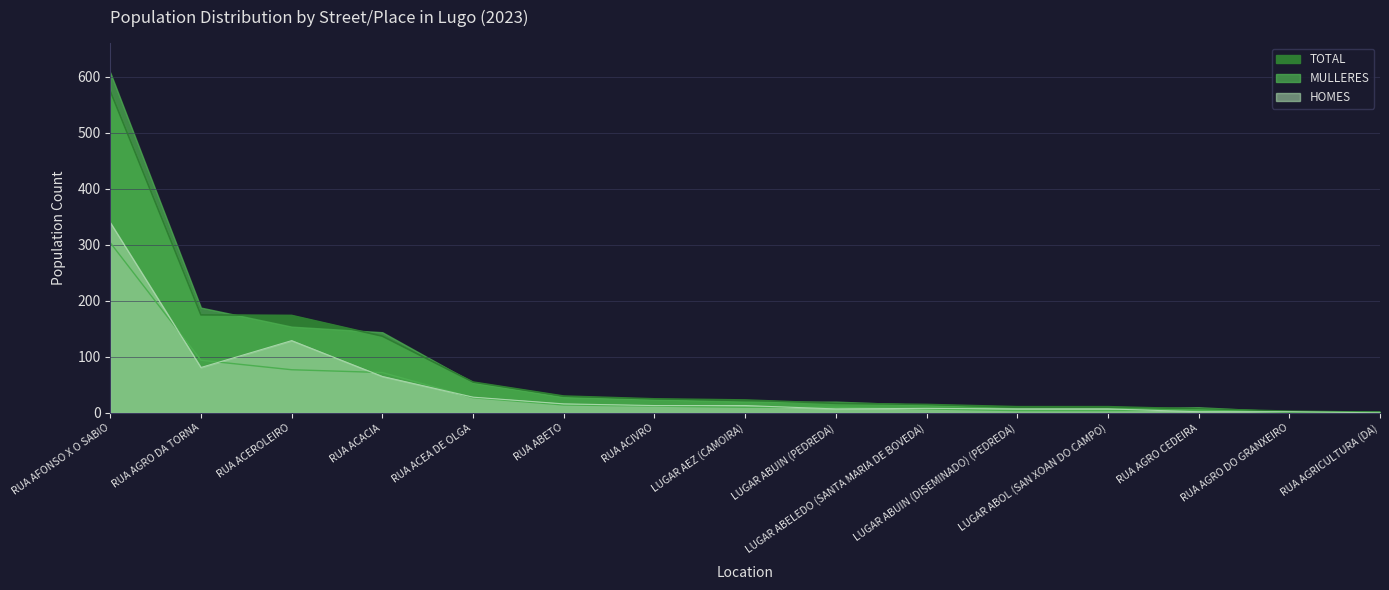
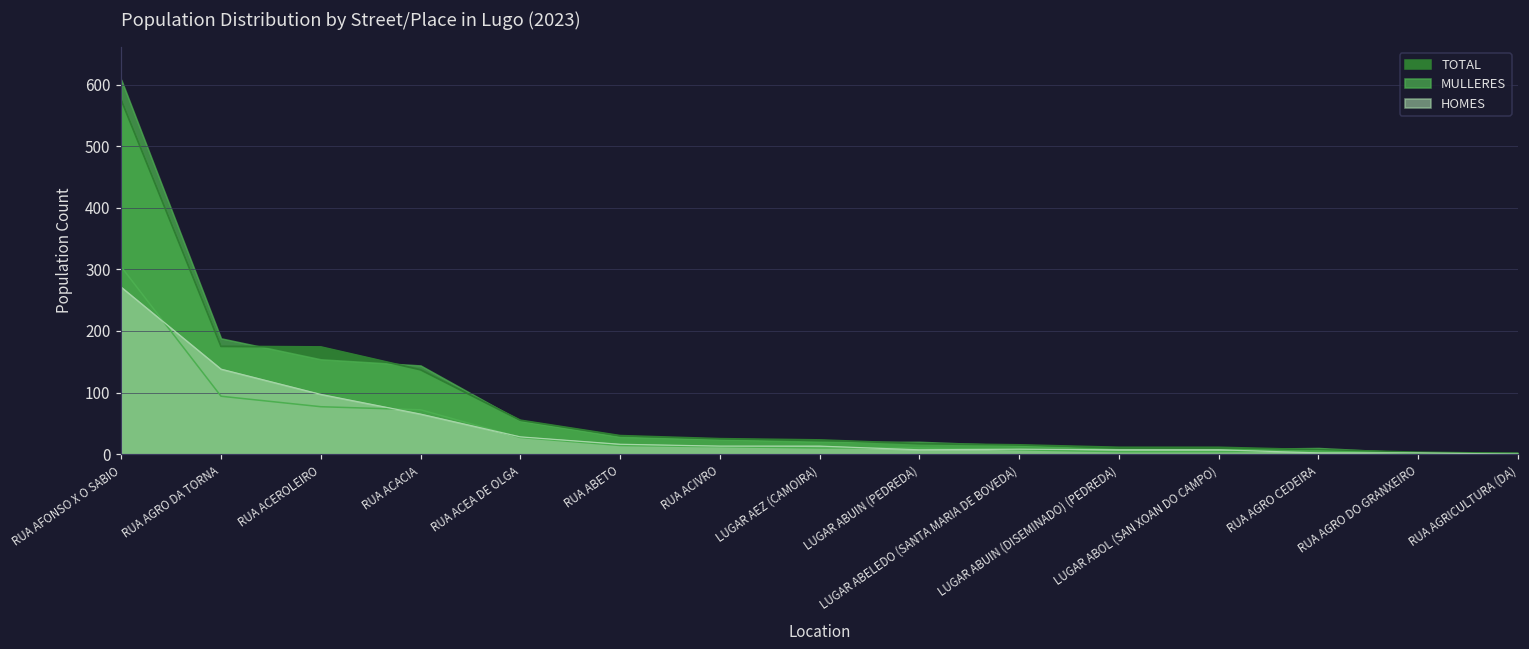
  {
    "HOMES": {
-     "RUA AFONSO X O SABIO": 340,
-     "RUA AGRO DA TORNA": 80,
-     "RUA ACEROLEIRO": 130,
+     "RUA AFONSO X O SABIO": 270,
+     "RUA AGRO DA TORNA": 140,
+     "RUA ACEROLEIRO": 100,
      "RUA ACACIA": 70
    }
  }
